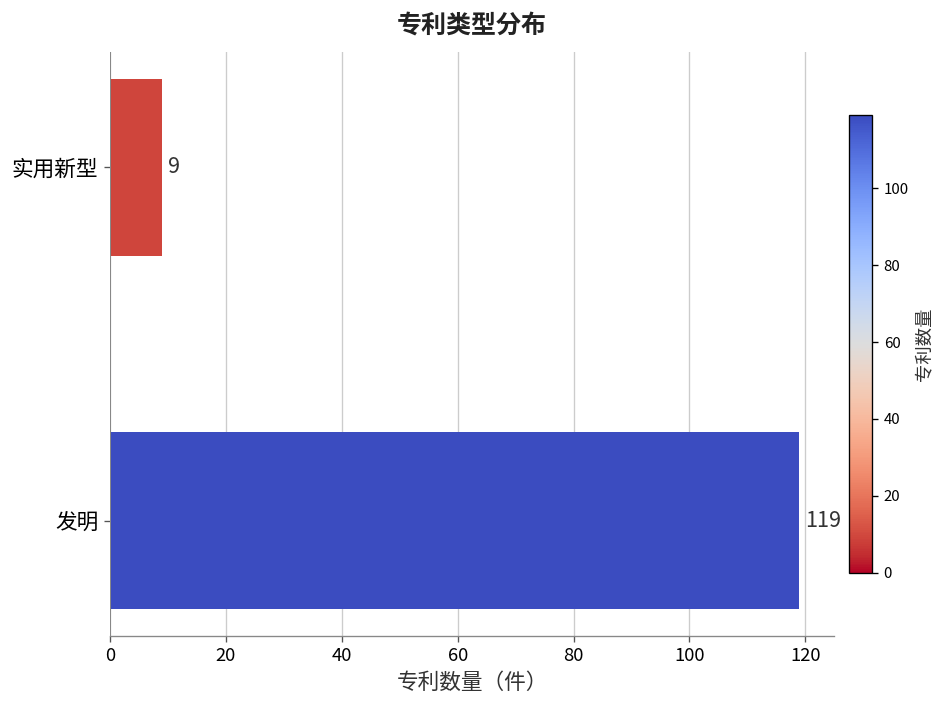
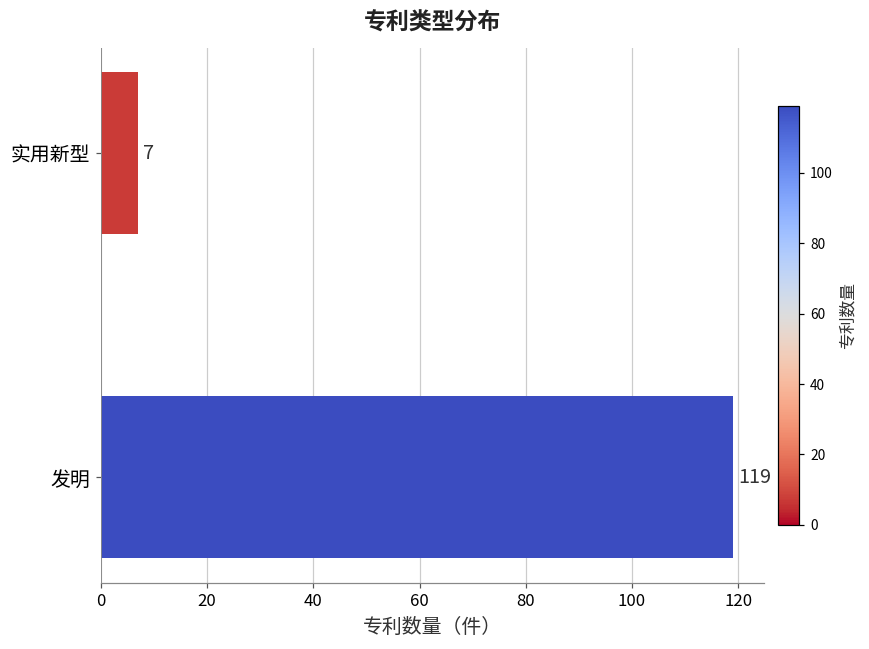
  {
-   "实用新型": 9,
+   "实用新型": 7,
    "发明": 119
  }
